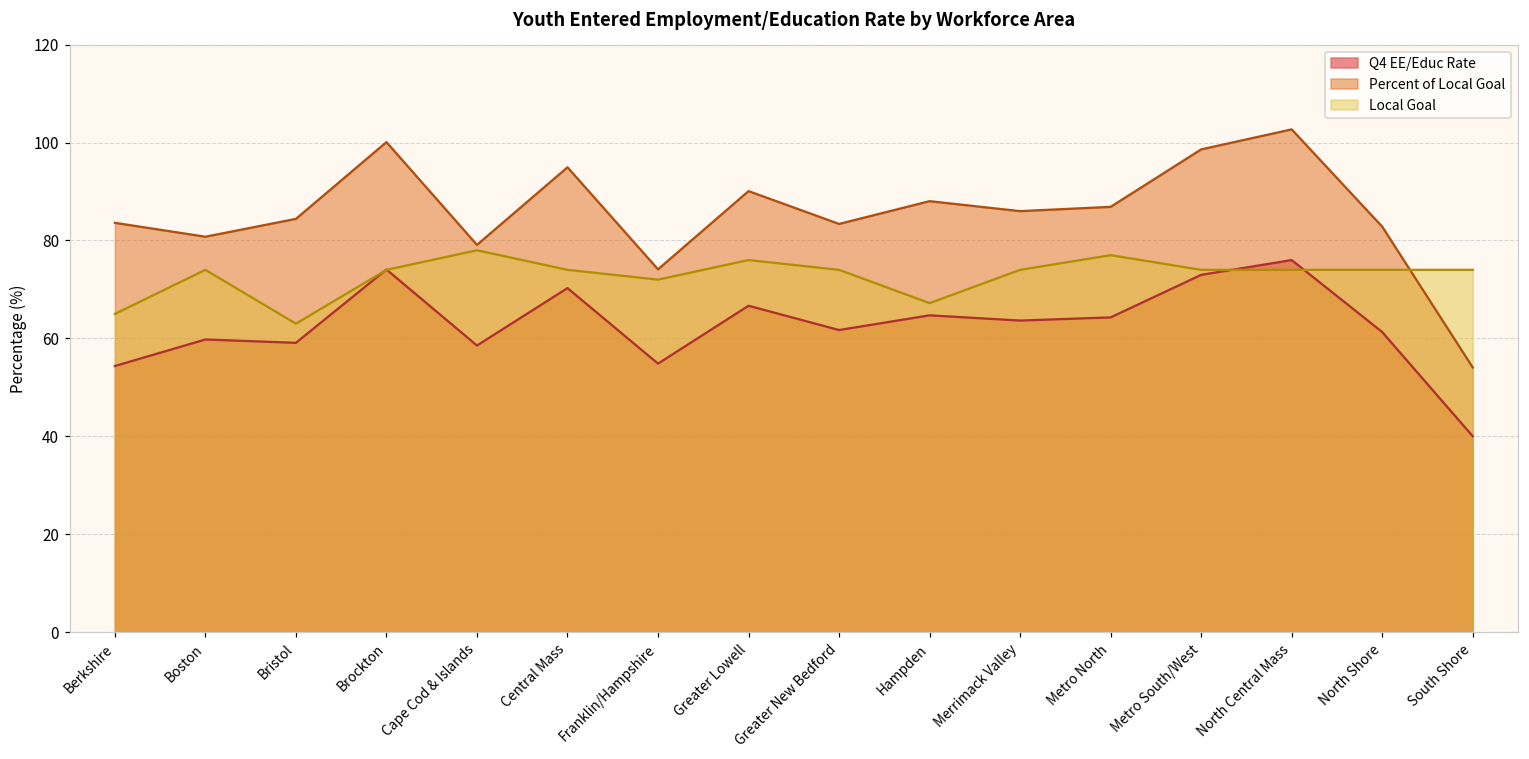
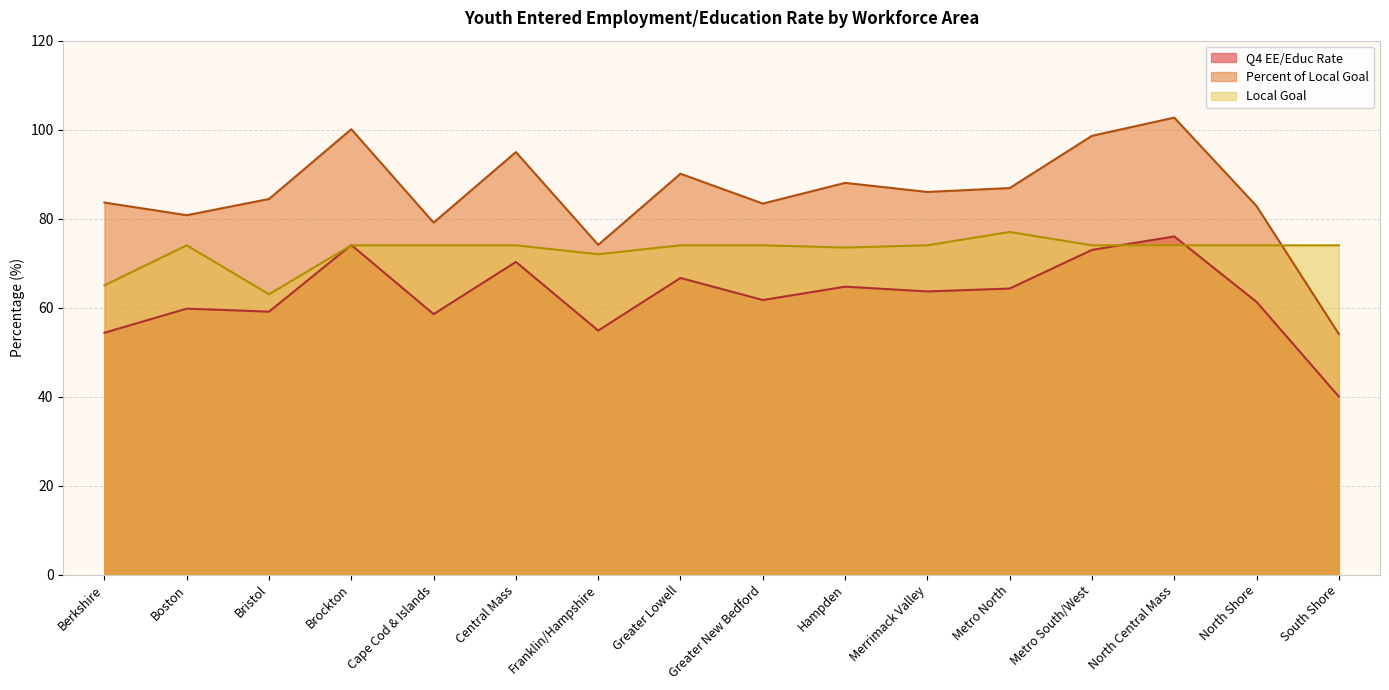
  {
    "Local Goal": {
      "Berkshire": 65,
      "Boston": 74,
      "Bristol": 63,
-     "Cape Cod & Islands": 78,
+     "Cape Cod & Islands": 74,
      "Central Mass": 74,
      "Franklin/Hampshire": 72,
-     "Greater Lowell": 76,
+     "Greater Lowell": 74,
      "Greater New Bedford": 74,
-     "Hampden": 67,
+     "Hampden": 74,
      "Merrimack Valley": 74,
      "Metro North": 77,
      "Metro South/West": 74,
      "North Central Mass": 74,
      "North Shore": 74,
      "South Shore": 74
    }
  }
